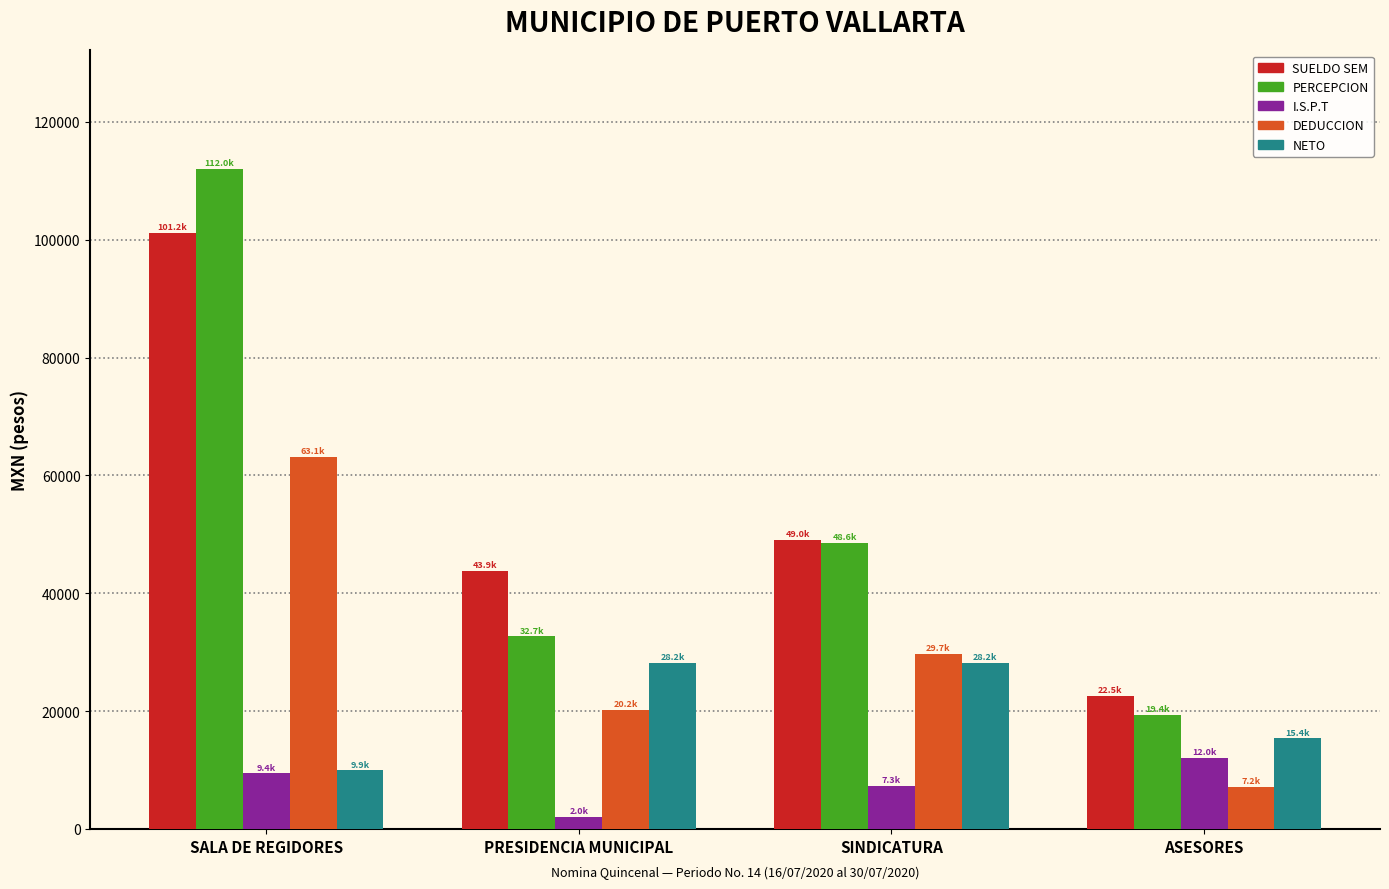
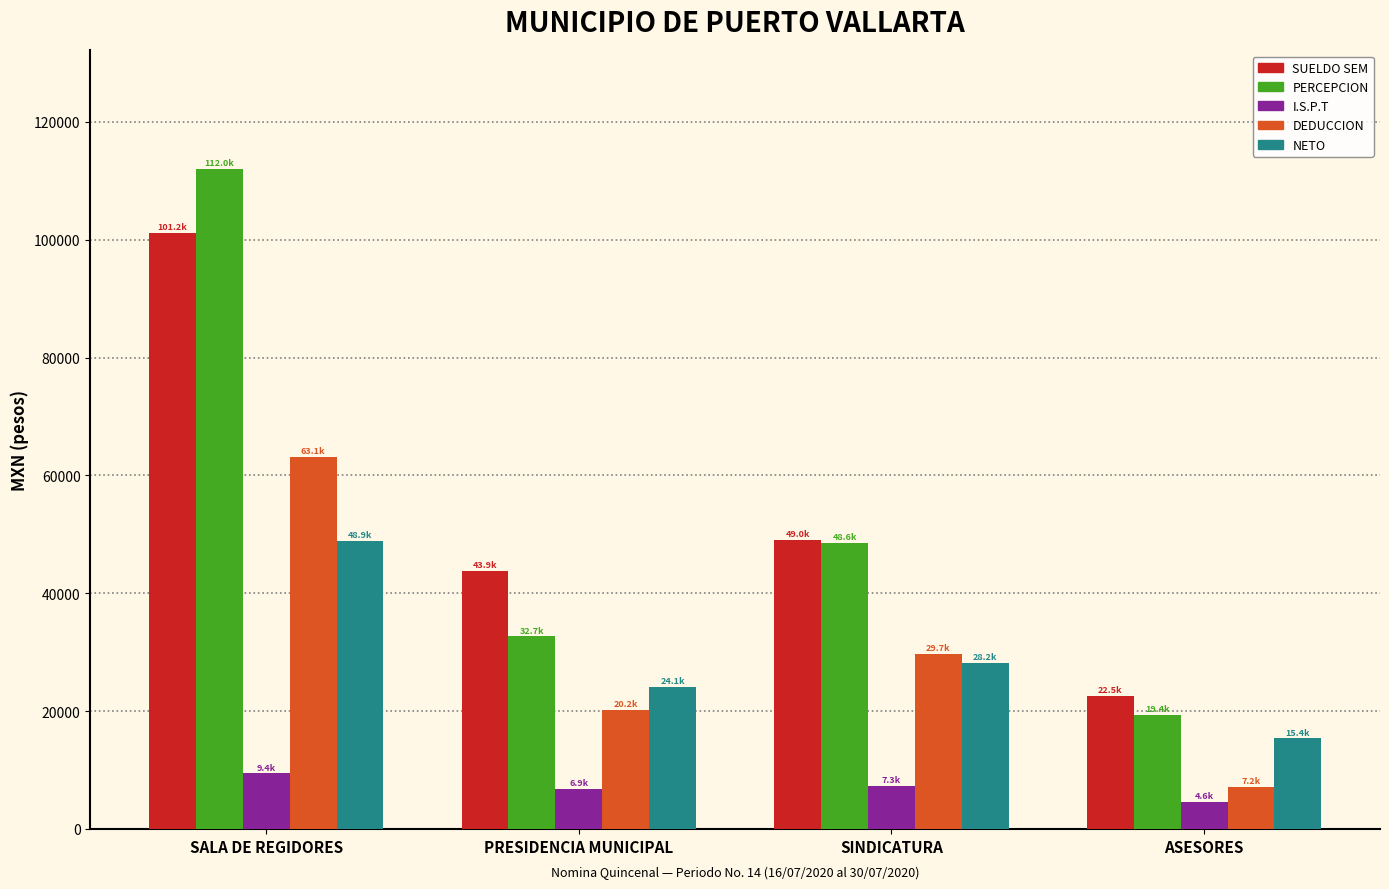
  {
    "PERCEPCION": {
      "SALA DE REGIDORES": "112.0k",
      "PRESIDENCIA MUNICIPAL": "32.7k",
      "SINDICATURA": "48.6k",
      "ASESORES": "19.4k"
    },
    "I.S.P.T": {
      "SALA DE REGIDORES": "9.4k",
-     "PRESIDENCIA MUNICIPAL": "2.0k",
+     "PRESIDENCIA MUNICIPAL": "6.9k",
      "SINDICATURA": "7.3k",
-     "ASESORES": "12.0k"
+     "ASESORES": "4.6k"
    },
    "NETO": {
-     "SALA DE REGIDORES": "9.9k",
-     "PRESIDENCIA MUNICIPAL": "28.2k",
+     "SALA DE REGIDORES": "48.9k",
+     "PRESIDENCIA MUNICIPAL": "24.1k",
      "SINDICATURA": "28.2k",
      "ASESORES": "15.4k"
    }
  }
